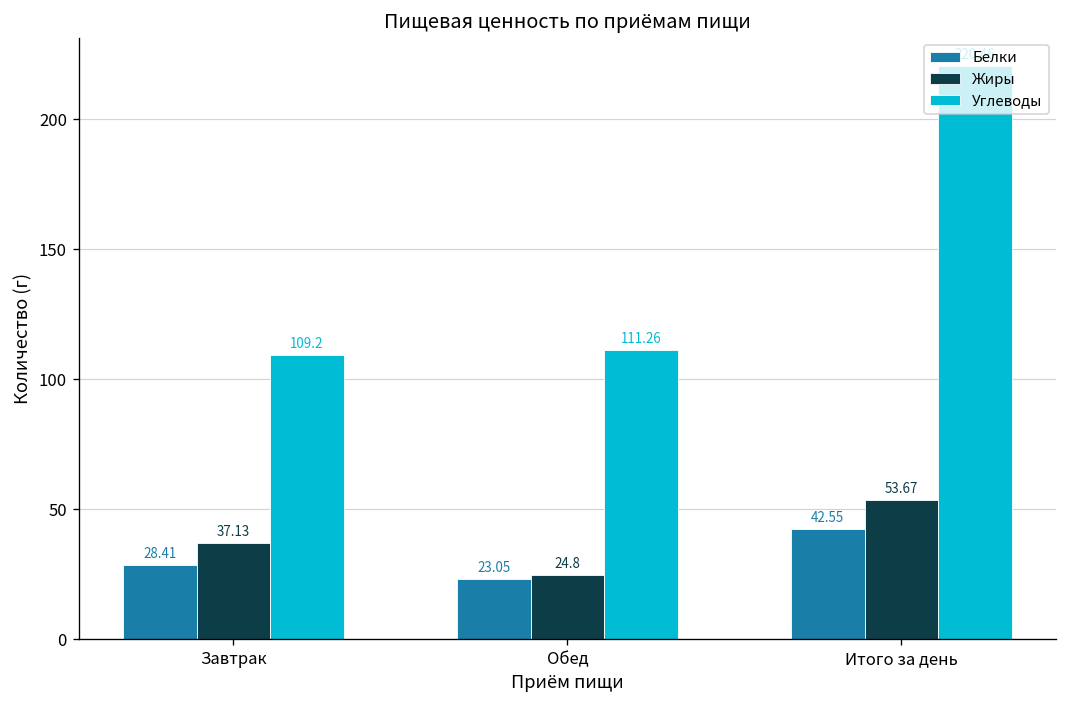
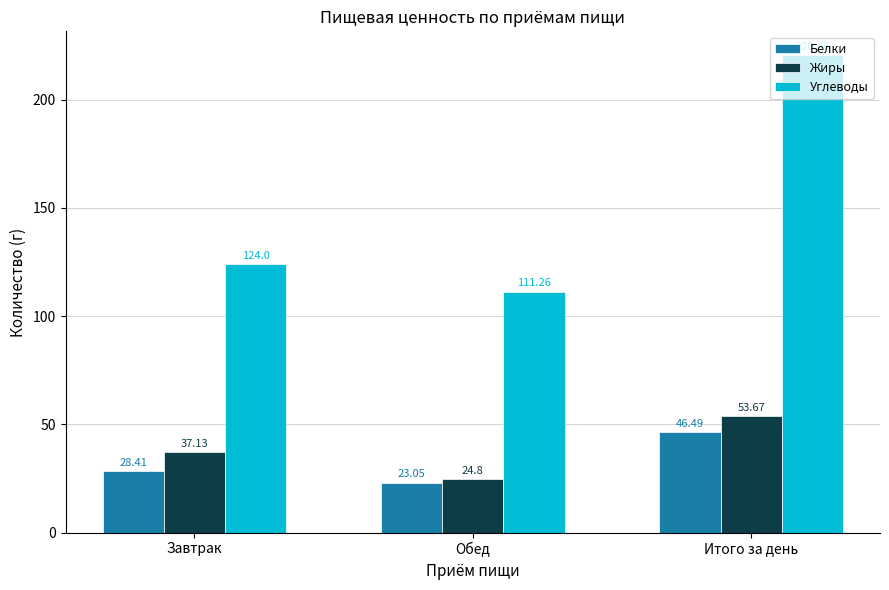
  {
    "Белки": {
      "Завтрак": 28.41,
      "Обед": 23.05,
-     "Итого за день": 42.55
+     "Итого за день": 46.49
    },
    "Жиры": {
      "Завтрак": 37.13,
      "Обед": 24.8,
      "Итого за день": 53.67
    },
    "Углеводы": {
-     "Завтрак": 109.2,
+     "Завтрак": 124.0,
      "Обед": 111.26
    }
  }
